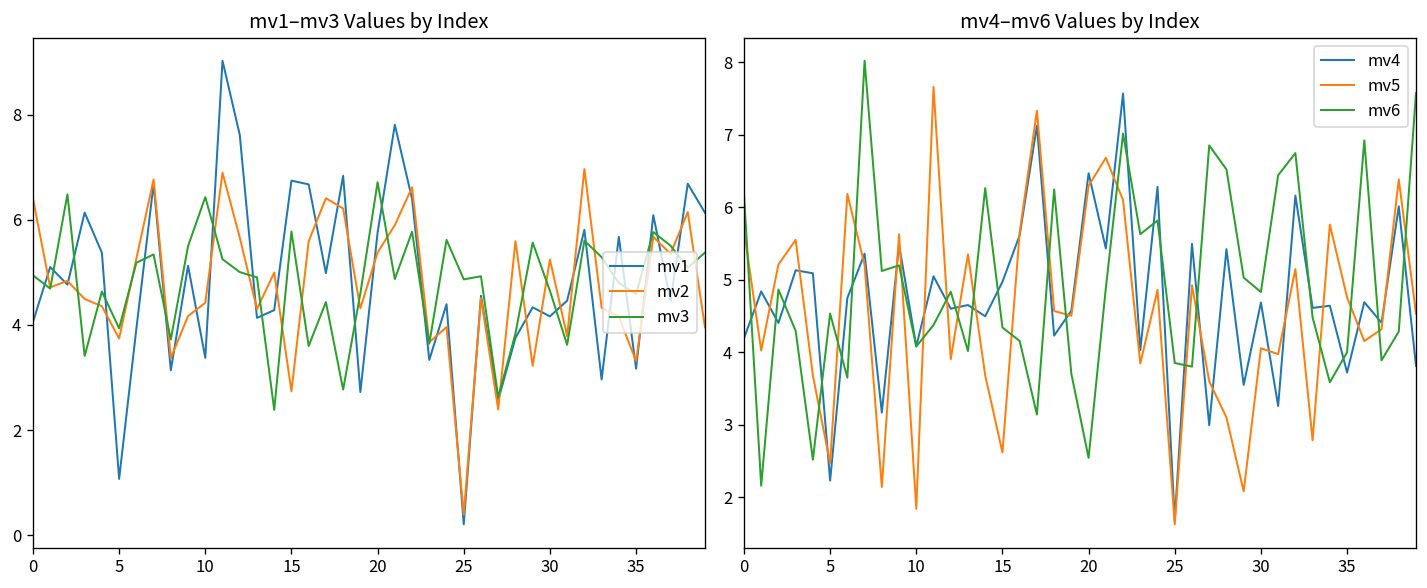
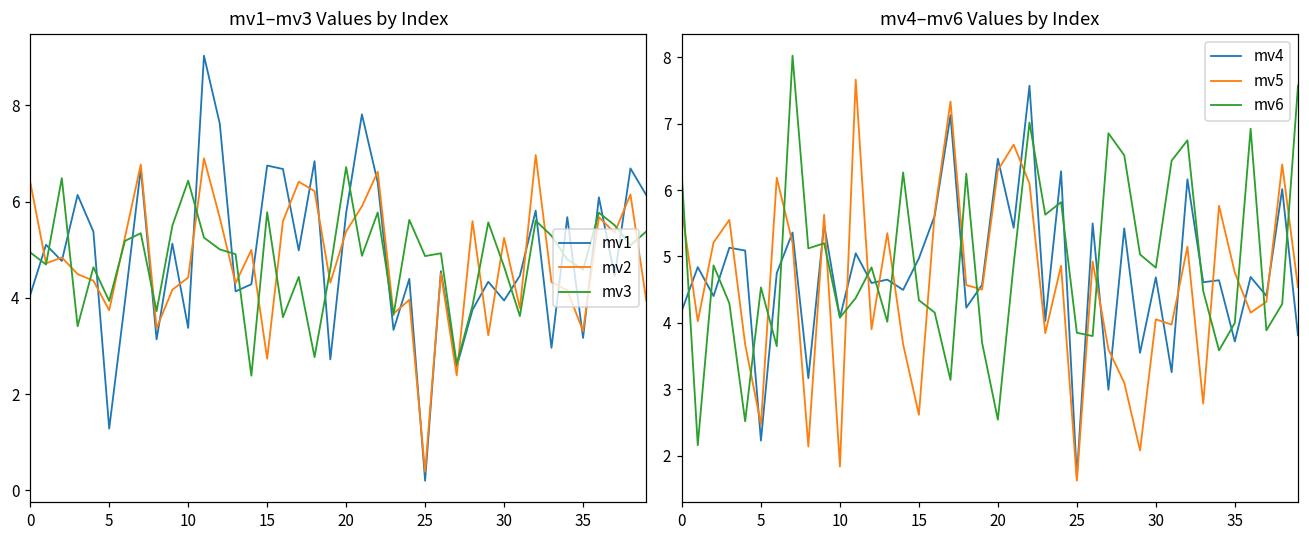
  {
    "mv1–mv3 Values by Index": {
      "mv1": {
        "0": 4.1,
-       "5": 1.1,
+       "5": 1.3,
        "10": 3.4,
        "15": 6.7,
        "20": 5.8,
        "25": 0.2,
-       "30": 4.2,
+       "30": 3.9,
        "35": 3.2
      },
      "mv2": {
        "0": 6.4,
        "5": 3.7,
        "10": 4.4,
        "15": 2.7,
        "20": 5.4,
        "25": 0.4,
        "30": 5.2,
        "35": 3.3
      },
      "mv3": {
        "0": 4.9,
        "5": 3.9,
        "10": 6.4,
        "15": 5.8,
        "20": 6.7,
        "25": 4.9,
        "30": 4.6
      }
    },
    "mv4–mv6 Values by Index": {
      "mv4": {
        "0": 4.2,
        "5": 2.2,
        "15": 5.0,
        "20": 6.5,
        "25": 1.7,
        "30": 4.7,
        "35": 3.7
      },
      "mv5": {
        "0": 5.7,
        "5": 2.5,
        "10": 1.8,
        "15": 2.6,
        "20": 6.3,
        "25": 1.6,
        "30": 4.1,
        "35": 4.8
      },
      "mv6": {
        "0": 6.2,
        "5": 4.5,
        "15": 4.3,
        "20": 2.5,
        "25": 3.9,
        "30": 4.8,
        "35": 4.0
      }
    }
  }
